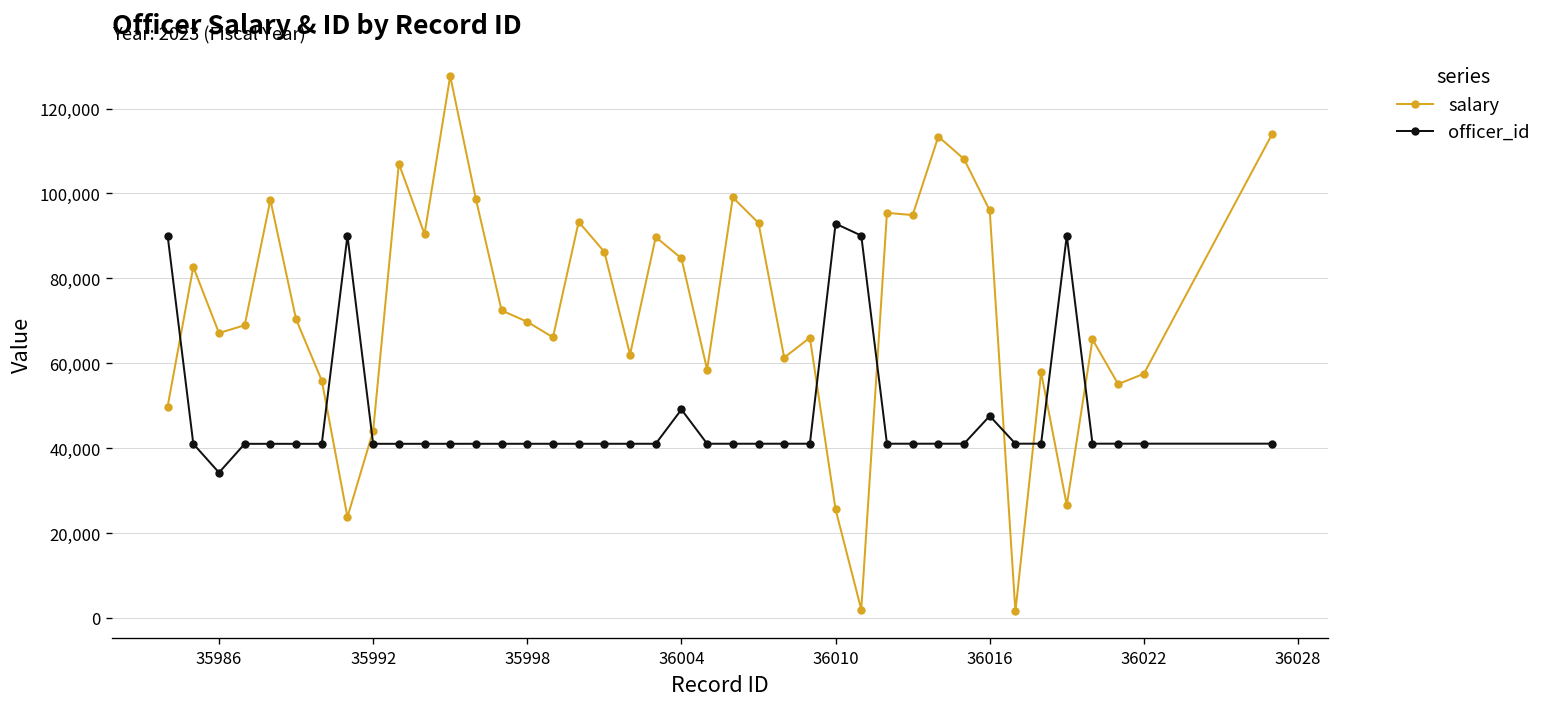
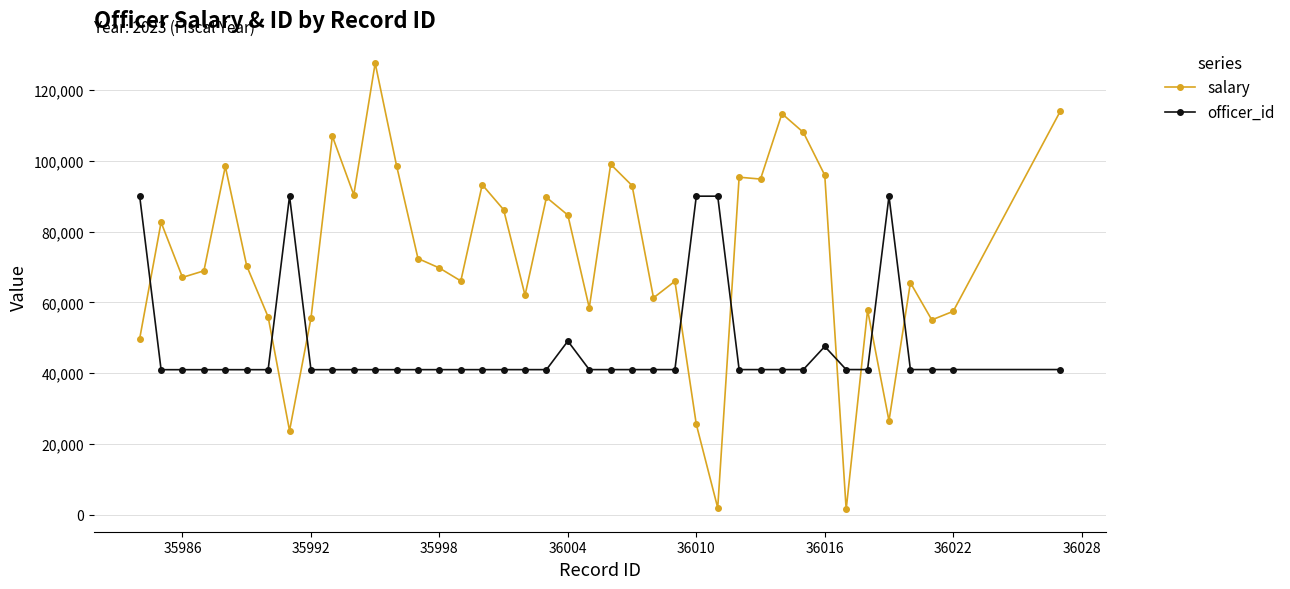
  {
    "salary": {
      "35986": "67,000",
-     "35992": "44,000",
+     "35992": "56,000",
      "35998": "70,000",
      "36004": "85,000",
      "36010": "26,000",
      "36016": "96,000",
      "36022": "58,000"
    },
    "officer_id": {
-     "35986": "34,000",
+     "35986": "41,000",
      "35992": "41,000",
      "35998": "41,000",
      "36004": "49,000",
-     "36010": "93,000",
+     "36010": "90,000",
      "36016": "48,000",
      "36022": "41,000"
    }
  }
